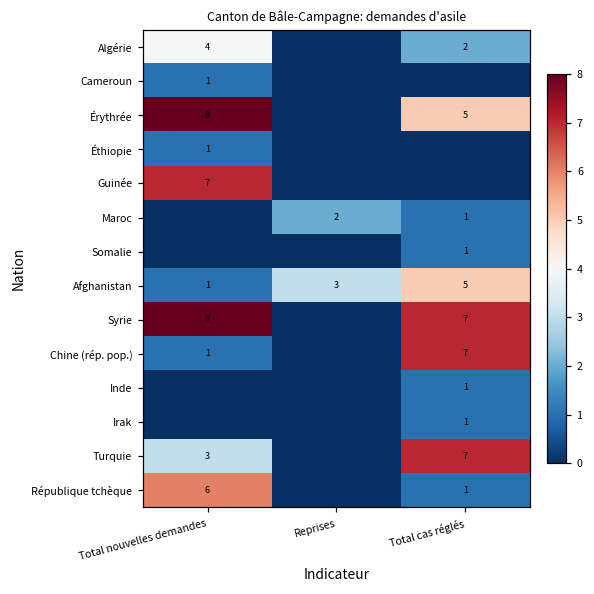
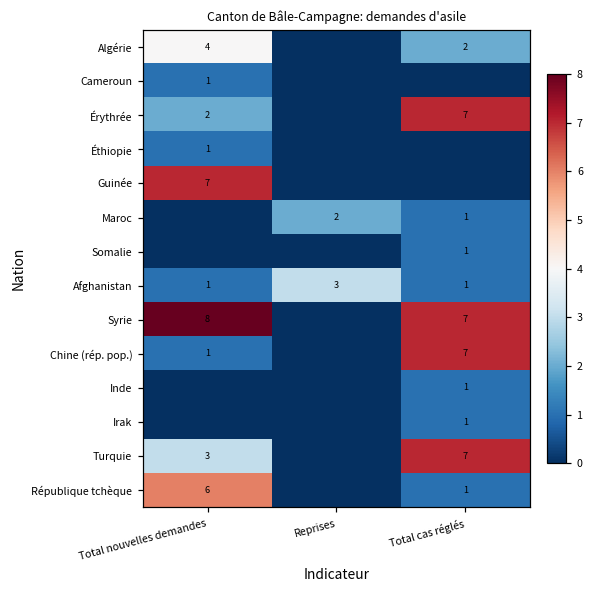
  {
    "Algérie": {
      "Total nouvelles demandes": 4,
      "Total cas réglés": 2
    },
    "Cameroun": {
      "Total nouvelles demandes": 1
    },
    "Érythrée": {
-     "Total nouvelles demandes": 8,
-     "Total cas réglés": 5
+     "Total nouvelles demandes": 2,
+     "Total cas réglés": 7
    },
    "Éthiopie": {
      "Total nouvelles demandes": 1
    },
    "Guinée": {
      "Total nouvelles demandes": 7
    },
    "Maroc": {
      "Reprises": 2,
      "Total cas réglés": 1
    },
    "Somalie": {
      "Total cas réglés": 1
    },
    "Afghanistan": {
      "Total nouvelles demandes": 1,
      "Reprises": 3,
-     "Total cas réglés": 5
+     "Total cas réglés": 1
    },
    "Syrie": {
      "Total nouvelles demandes": 8,
      "Total cas réglés": 7
    },
    "Chine (rép. pop.)": {
      "Total nouvelles demandes": 1,
      "Total cas réglés": 7
    },
    "Inde": {
      "Total cas réglés": 1
    },
    "Irak": {
      "Total cas réglés": 1
    },
    "Turquie": {
      "Total nouvelles demandes": 3,
      "Total cas réglés": 7
    },
    "République tchèque": {
      "Total nouvelles demandes": 6,
      "Total cas réglés": 1
    }
  }
